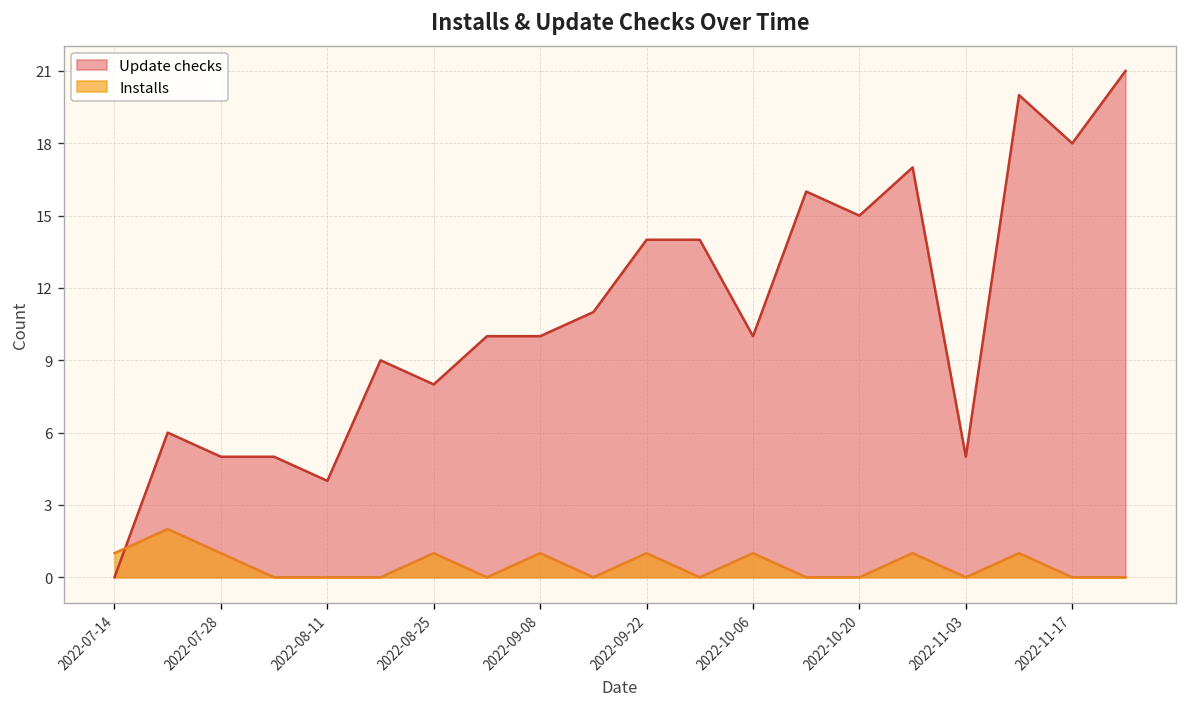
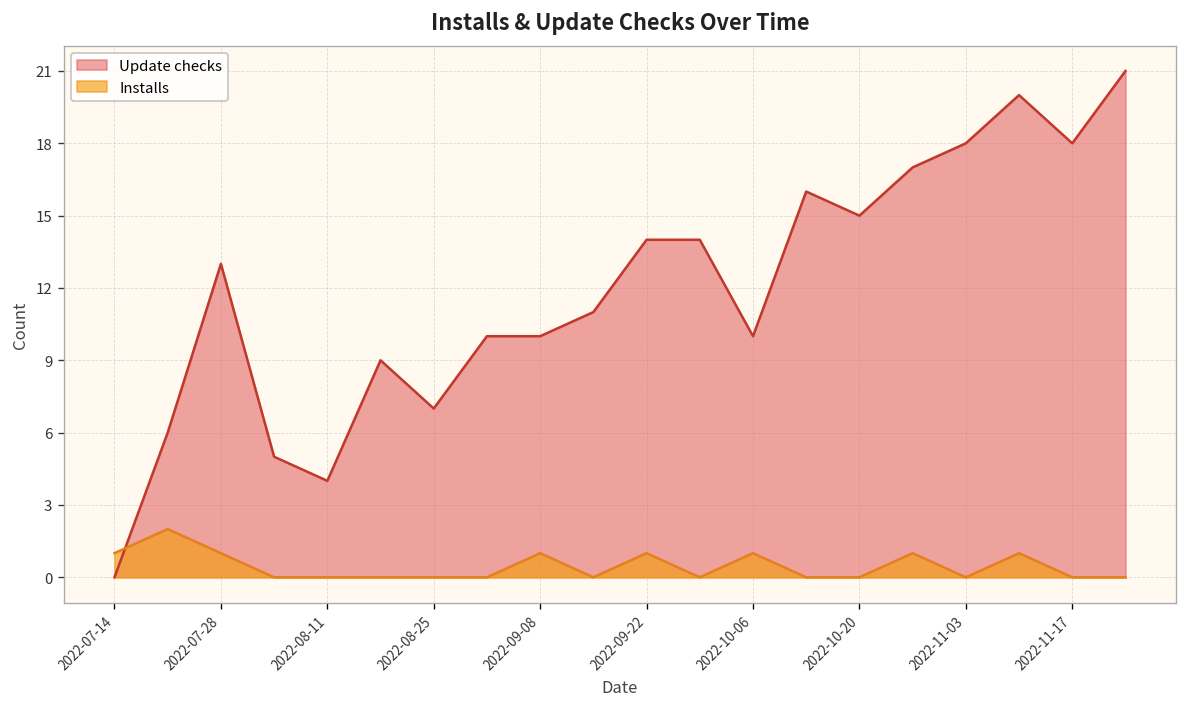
  {
    "Update checks": {
      "2022-07-14": 0,
-     "2022-07-28": 5,
+     "2022-07-28": 13,
      "2022-08-11": 4,
-     "2022-08-25": 8,
+     "2022-08-25": 7,
      "2022-09-08": 10,
      "2022-09-22": 14,
      "2022-10-06": 10,
      "2022-10-20": 15,
-     "2022-11-03": 5,
+     "2022-11-03": 18,
      "2022-11-17": 18
    },
    "Installs": {
      "2022-07-14": 1,
      "2022-07-28": 1,
      "2022-08-11": 0,
-     "2022-08-25": 1,
+     "2022-08-25": 0,
      "2022-09-08": 1,
      "2022-09-22": 1,
      "2022-10-06": 1,
      "2022-10-20": 0,
      "2022-11-03": 0,
      "2022-11-17": 0
    }
  }
